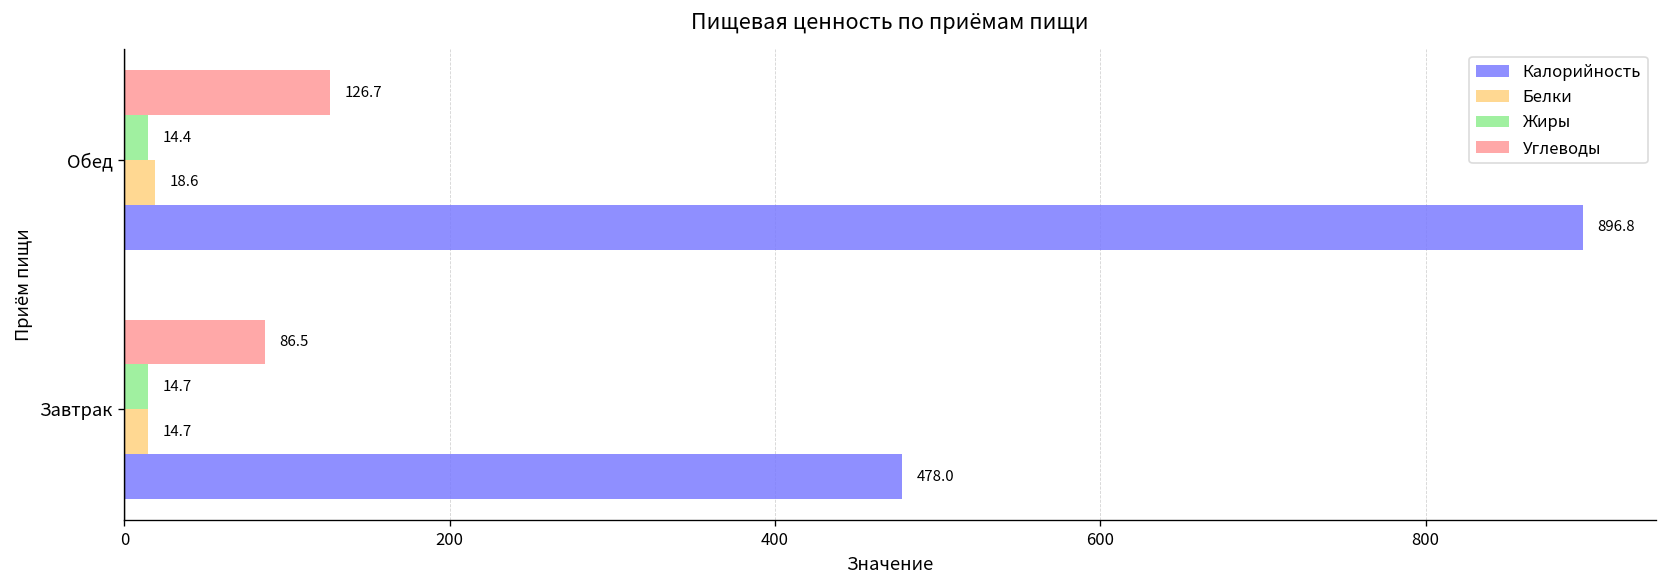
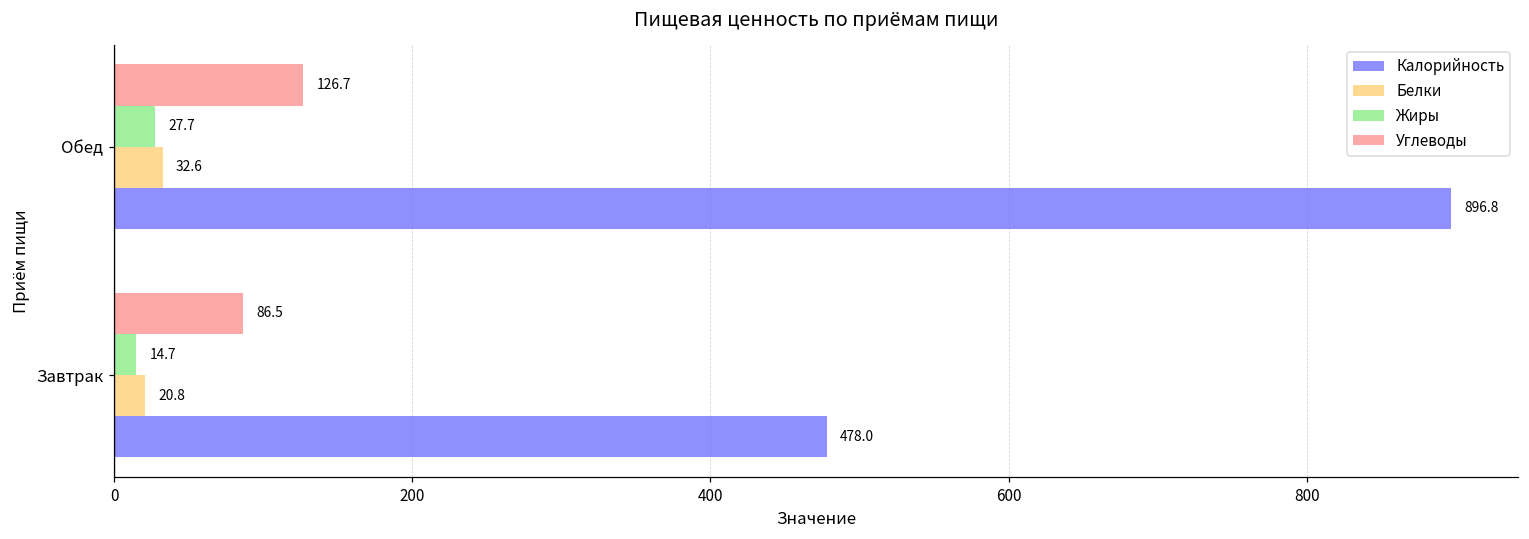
  {
    "Калорийность": {
      "Обед": 896.8,
      "Завтрак": 478.0
    },
    "Белки": {
-     "Обед": 18.6,
-     "Завтрак": 14.7
+     "Обед": 32.6,
+     "Завтрак": 20.8
    },
    "Жиры": {
-     "Обед": 14.4,
+     "Обед": 27.7,
      "Завтрак": 14.7
    },
    "Углеводы": {
      "Обед": 126.7,
      "Завтрак": 86.5
    }
  }
